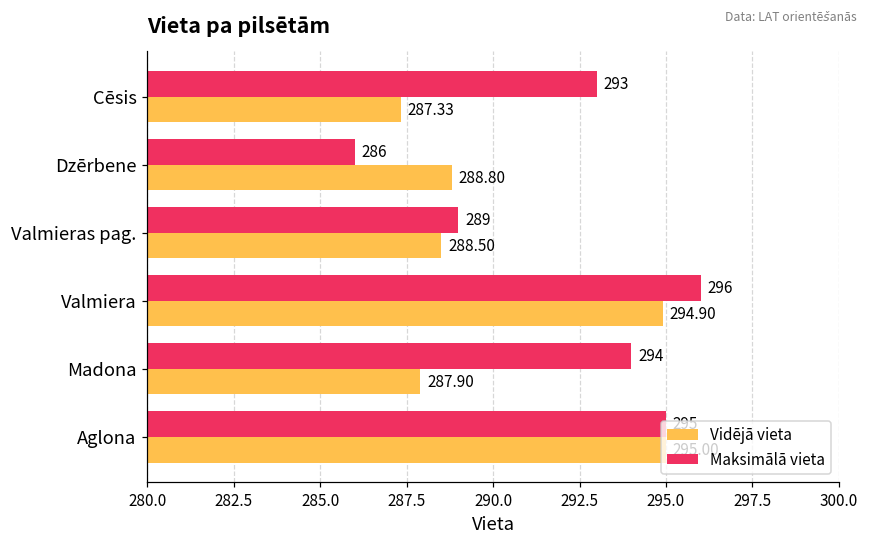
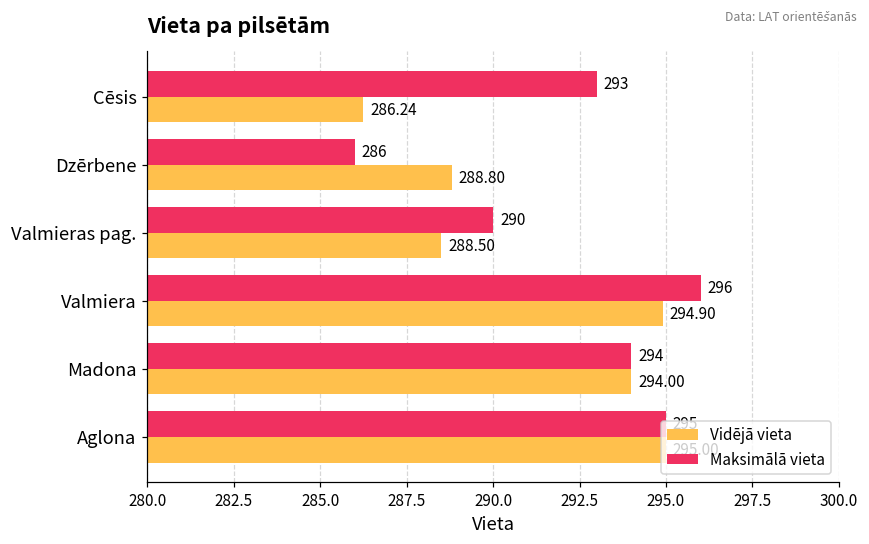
  {
    "Vidējā vieta": {
-     "Cēsis": 287.33,
+     "Cēsis": 286.24,
      "Dzērbene": 288.80,
      "Valmieras pag.": 288.50,
      "Valmiera": 294.90,
-     "Madona": 287.90
+     "Madona": 294.00
    },
    "Maksimālā vieta": {
      "Cēsis": 293,
      "Dzērbene": 286,
-     "Valmieras pag.": 289,
+     "Valmieras pag.": 290,
      "Valmiera": 296,
      "Madona": 294
    }
  }
